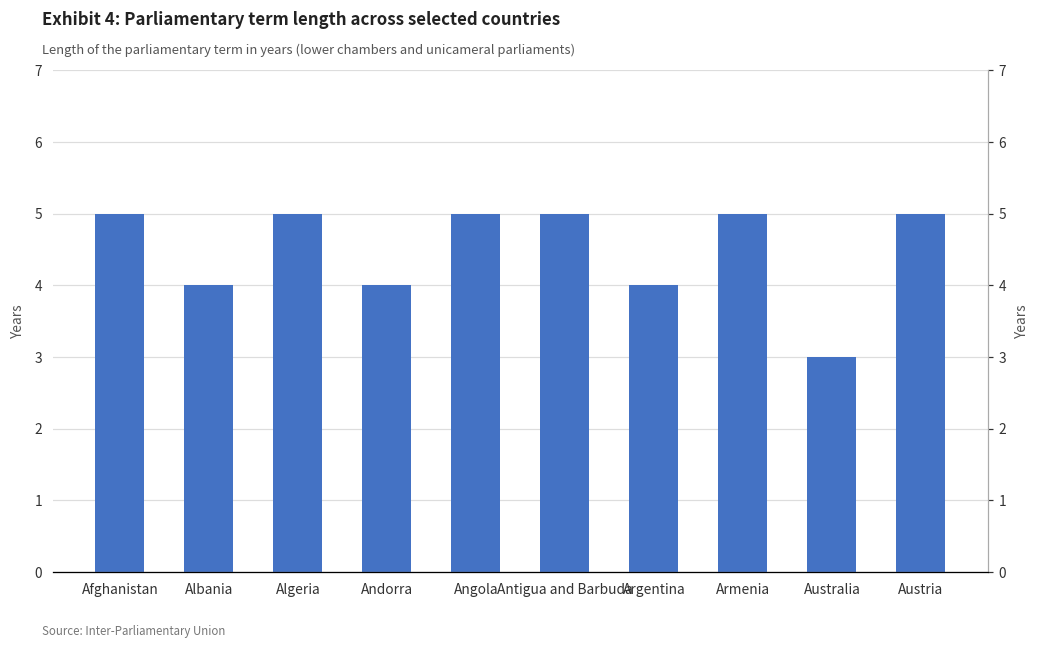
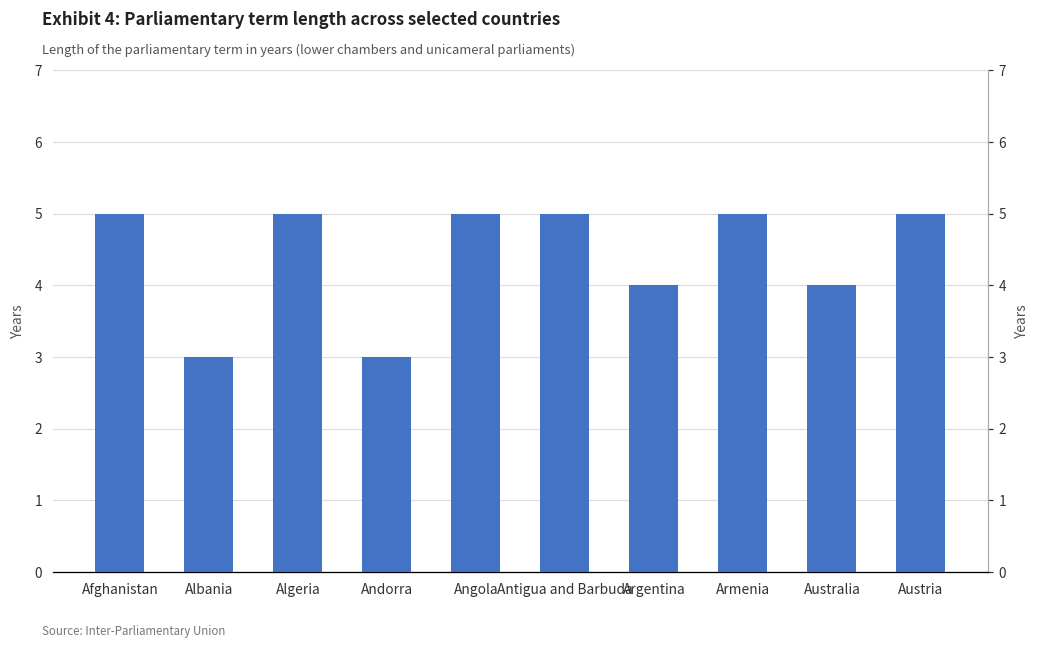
  {
    "Afghanistan": 5,
-   "Albania": 4,
+   "Albania": 3,
    "Algeria": 5,
-   "Andorra": 4,
+   "Andorra": 3,
    "Angola": 5,
    "Antigua and Barbuda": 5,
    "Armenia": 5,
-   "Australia": 3,
+   "Australia": 4,
    "Austria": 5
  }
